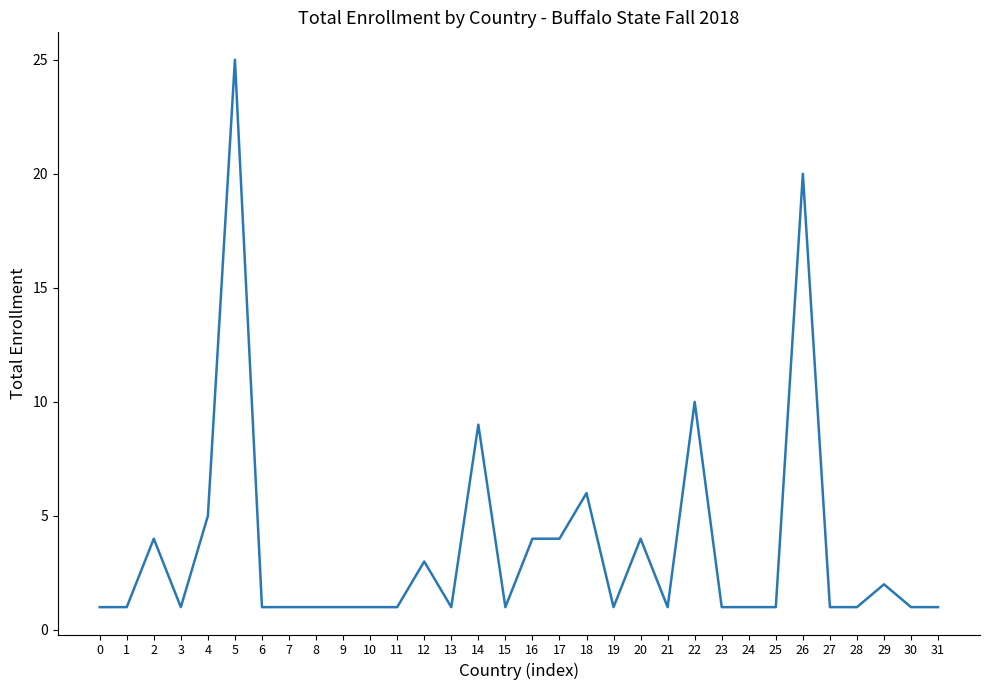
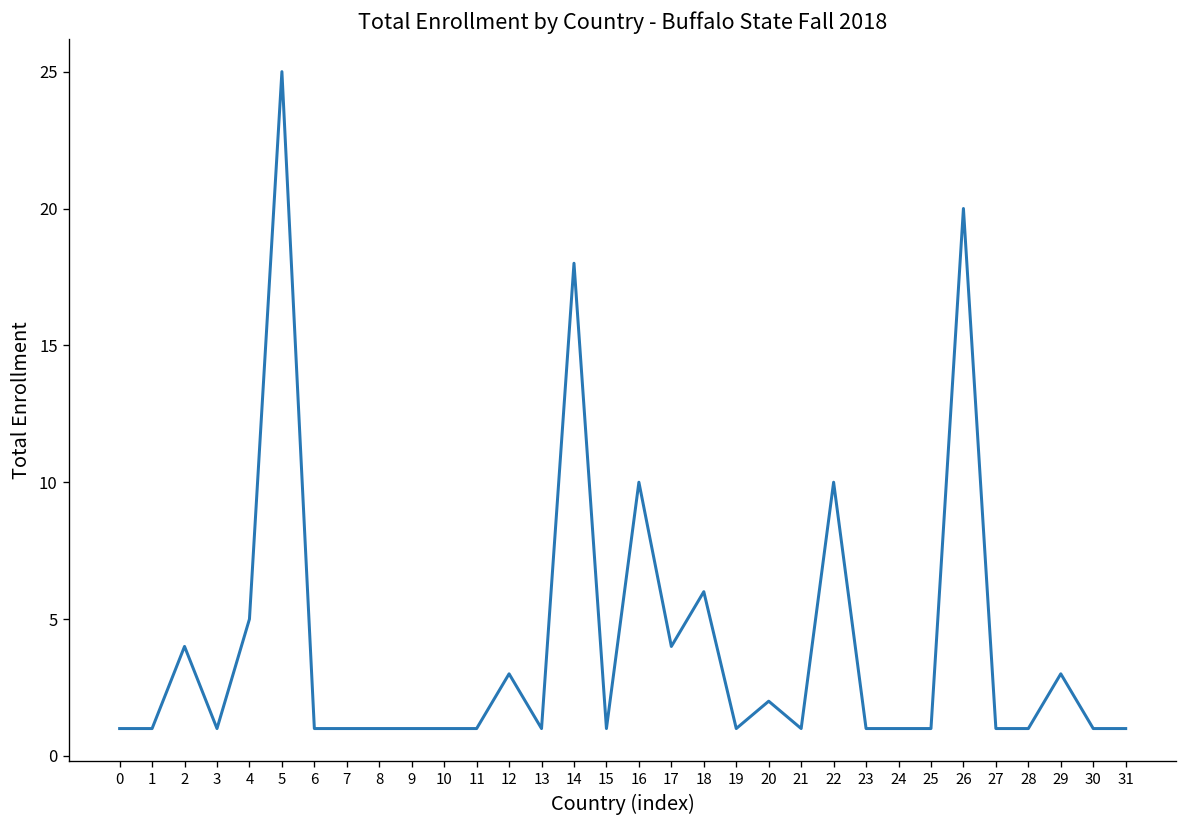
  {
    "0": 1,
    "1": 1,
    "2": 4,
    "3": 1,
    "4": 5,
    "5": 25,
    "6": 1,
    "7": 1,
    "8": 1,
    "9": 1,
    "10": 1,
    "11": 1,
    "12": 3,
    "13": 1,
-   "14": 9,
+   "14": 18,
    "15": 1,
-   "16": 4,
+   "16": 10,
    "17": 4,
    "18": 6,
    "19": 1,
-   "20": 4,
+   "20": 2,
    "21": 1,
    "22": 10,
    "23": 1,
    "24": 1,
    "25": 1,
    "26": 20,
    "27": 1,
    "28": 1,
-   "29": 2,
+   "29": 3,
    "30": 1,
    "31": 1
  }
